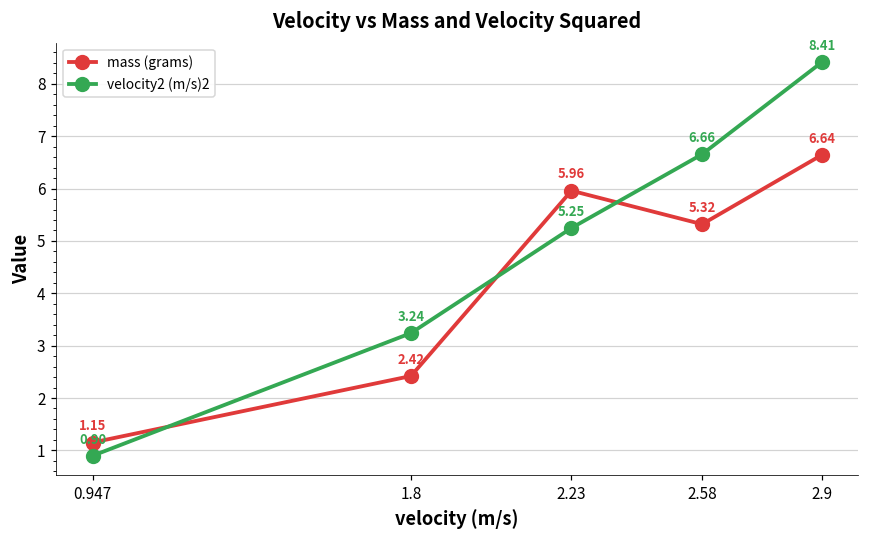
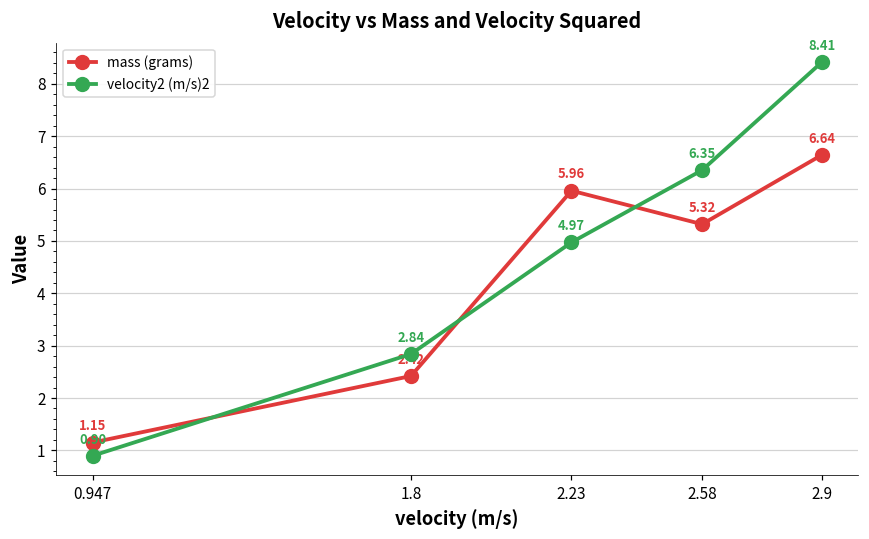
  {
    "mass (grams)": {
      "0.947": 1.15,
      "1.8": 2.42,
      "2.23": 5.96,
      "2.58": 5.32,
      "2.9": 6.64
    },
    "velocity2 (m/s)2": {
-     "1.8": 3.24,
-     "2.23": 5.25,
-     "2.58": 6.66,
+     "1.8": 2.84,
+     "2.23": 4.97,
+     "2.58": 6.35,
      "2.9": 8.41
    }
  }
